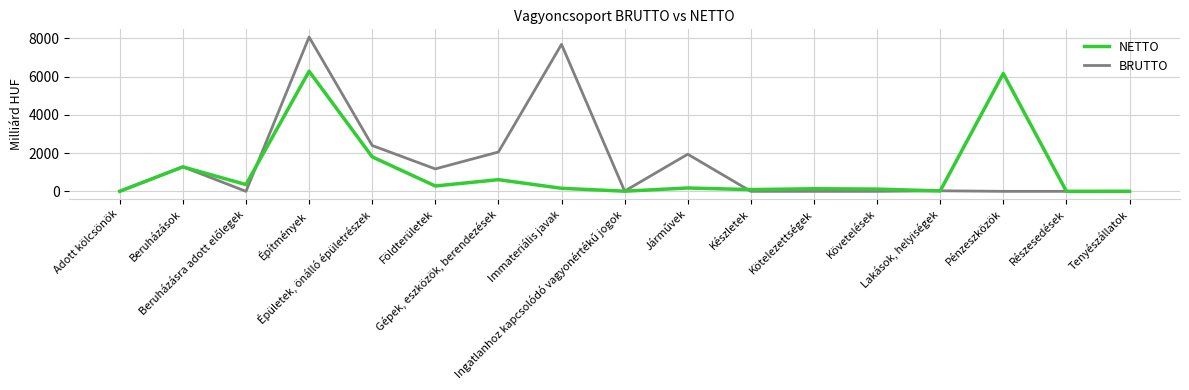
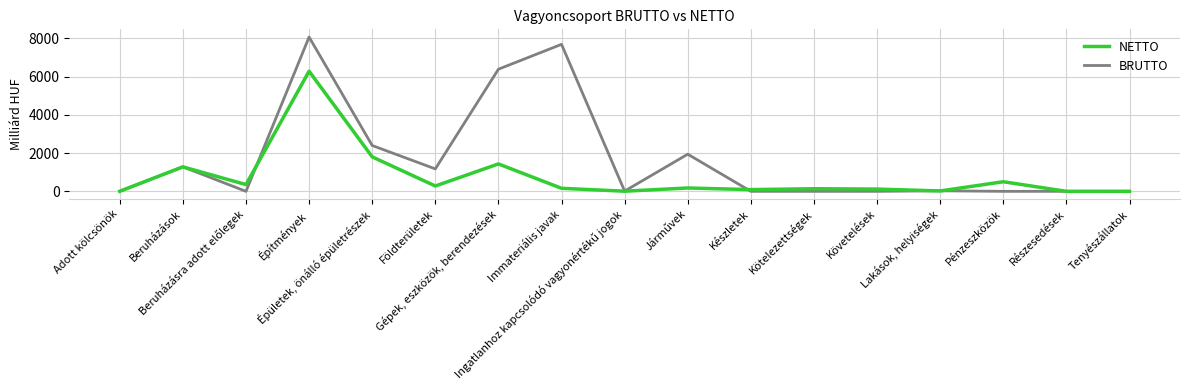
  {
    "NETTO": {
      "Beruházásra adott előlegek": 400,
      "Építmények": 6300,
      "Épületek, önálló épületrészek": 1800,
      "Földterületek": 300,
-     "Gépek, eszközök, berendezések": 600,
+     "Gépek, eszközök, berendezések": 1400,
      "Immateriális javak": 200,
      "Járművek": 200,
      "Kötelezettségek": 100,
-     "Pénzeszközök": 6200
+     "Pénzeszközök": 500
    },
    "BRUTTO": {
      "Beruházásra adott előlegek": 0,
      "Építmények": 8100,
      "Épületek, önálló épületrészek": 2400,
      "Földterületek": 1200,
-     "Gépek, eszközök, berendezések": 2100,
+     "Gépek, eszközök, berendezések": 6400,
      "Immateriális javak": 7700,
      "Járművek": 1900,
      "Kötelezettségek": 0,
      "Pénzeszközök": 0
    }
  }
